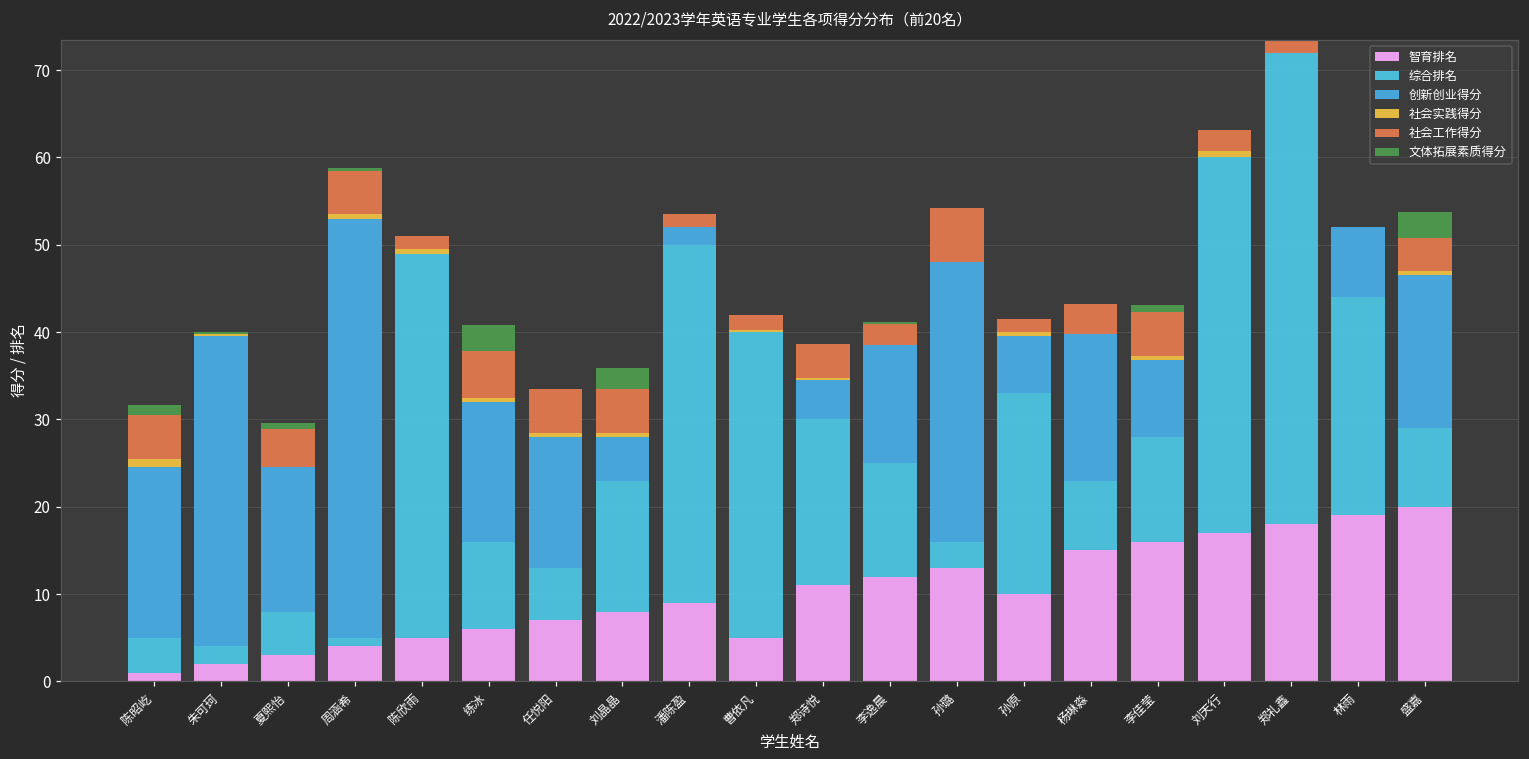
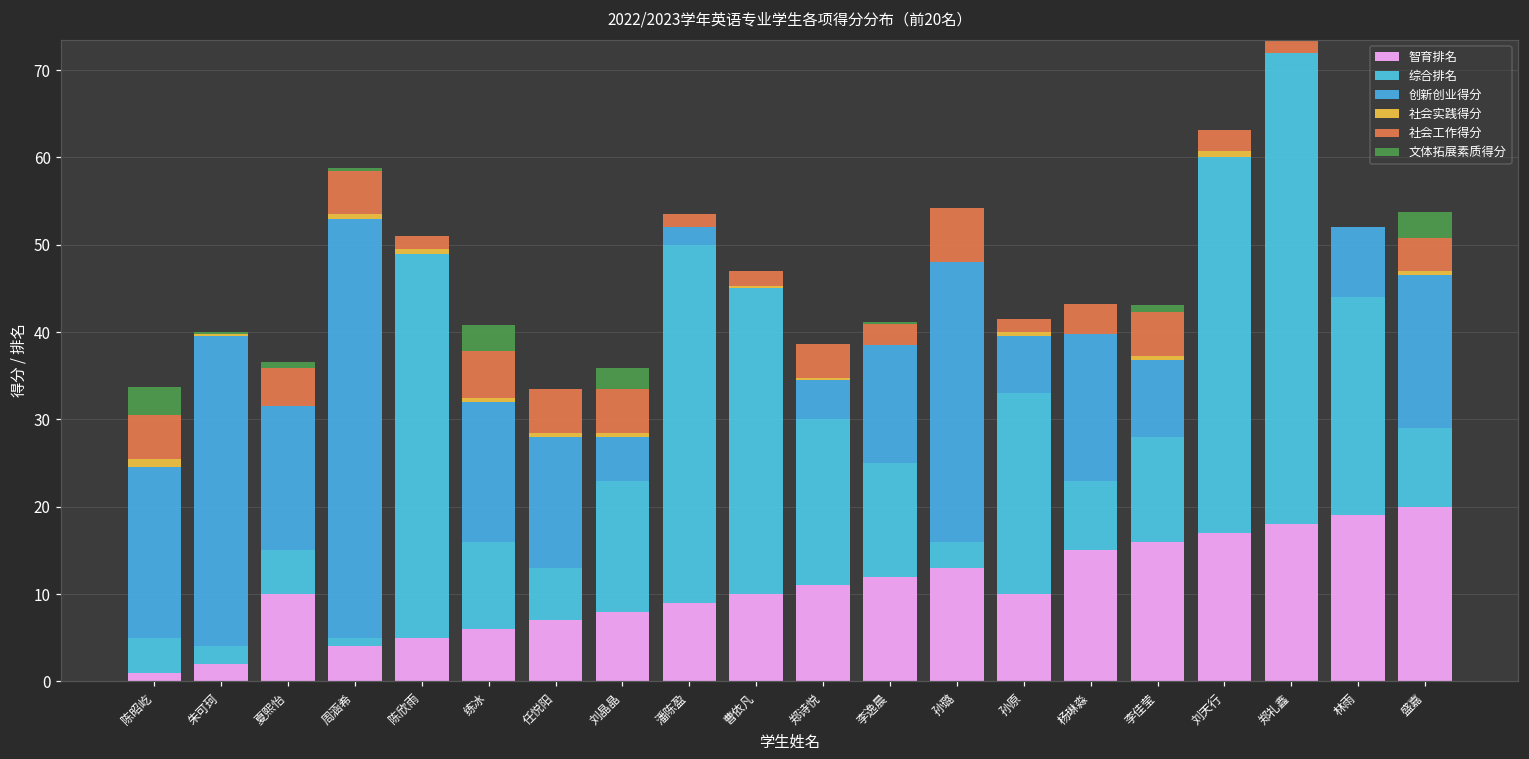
  {
    "智育排名": {
      "陈昭屹": 1,
      "朱可珂": 2,
-     "夏熙怡": 3,
+     "夏熙怡": 10,
      "周涵希": 4,
      "陈欣雨": 5,
      "练冰": 6,
      "任悦阳": 7,
      "刘晶晶": 8,
      "潘陈盈": 9,
-     "曹依凡": 5,
+     "曹依凡": 10,
      "郑诗悦": 11,
      "李逸晨": 12,
      "孙璐": 13,
      "孙原": 10,
      "杨琳淼": 15,
      "李佳莹": 16,
      "刘天行": 17,
      "郑礼鑫": 18,
      "林雨": 19,
      "盛嘉": 20
    },
    "社会实践得分": {
      "陈昭屹": 1,
      "夏熙怡": 0,
      "周涵希": 1,
      "陈欣雨": 1,
      "练冰": 1,
      "任悦阳": 1,
      "刘晶晶": 1,
      "潘陈盈": 0,
      "李逸晨": 0,
      "孙璐": 0,
      "孙原": 1,
      "杨琳淼": 0,
      "李佳莹": 1,
      "刘天行": 1,
      "郑礼鑫": 0,
      "林雨": 0,
      "盛嘉": 1
    },
    "社会工作得分": {
      "陈昭屹": 5,
      "朱可珂": 0,
      "夏熙怡": 4,
      "周涵希": 5,
      "陈欣雨": 2,
      "练冰": 5,
      "任悦阳": 5,
      "刘晶晶": 5,
      "潘陈盈": 2,
      "曹依凡": 2,
      "郑诗悦": 4,
      "李逸晨": 2,
      "孙璐": 6,
      "孙原": 2,
      "杨琳淼": 4,
      "李佳莹": 5,
      "刘天行": 2,
      "郑礼鑫": 2,
      "林雨": 0,
      "盛嘉": 4
    },
    "文体拓展素质得分": {
-     "陈昭屹": 1,
+     "陈昭屹": 3,
      "夏熙怡": 1,
      "陈欣雨": 0,
      "练冰": 3,
      "任悦阳": 0,
      "刘晶晶": 2,
      "潘陈盈": 0,
      "曹依凡": 0,
      "郑诗悦": 0,
      "孙璐": 0,
      "孙原": 0,
      "杨琳淼": 0,
      "李佳莹": 1,
      "刘天行": 0,
      "郑礼鑫": 0,
      "林雨": 0,
      "盛嘉": 3
    }
  }
